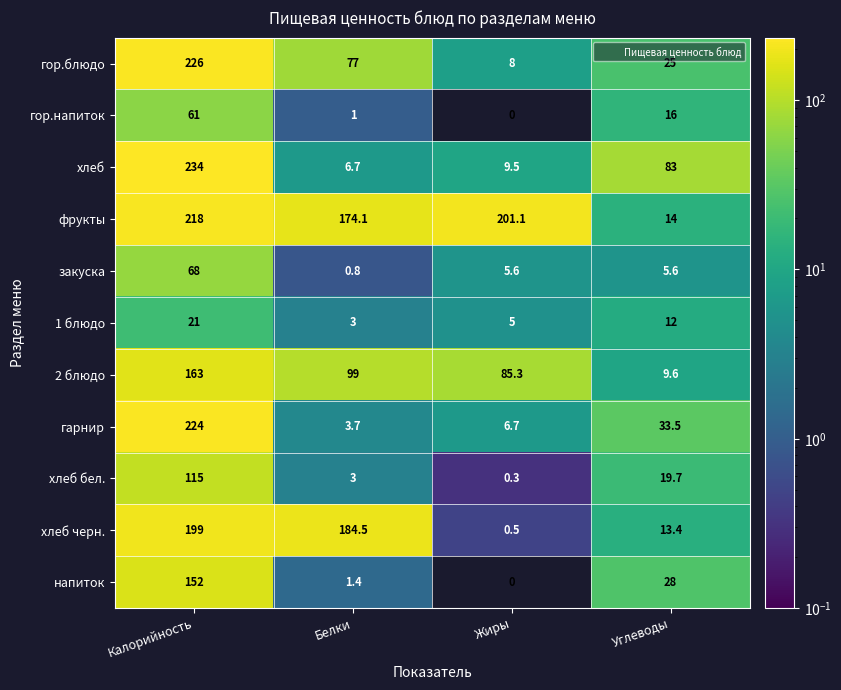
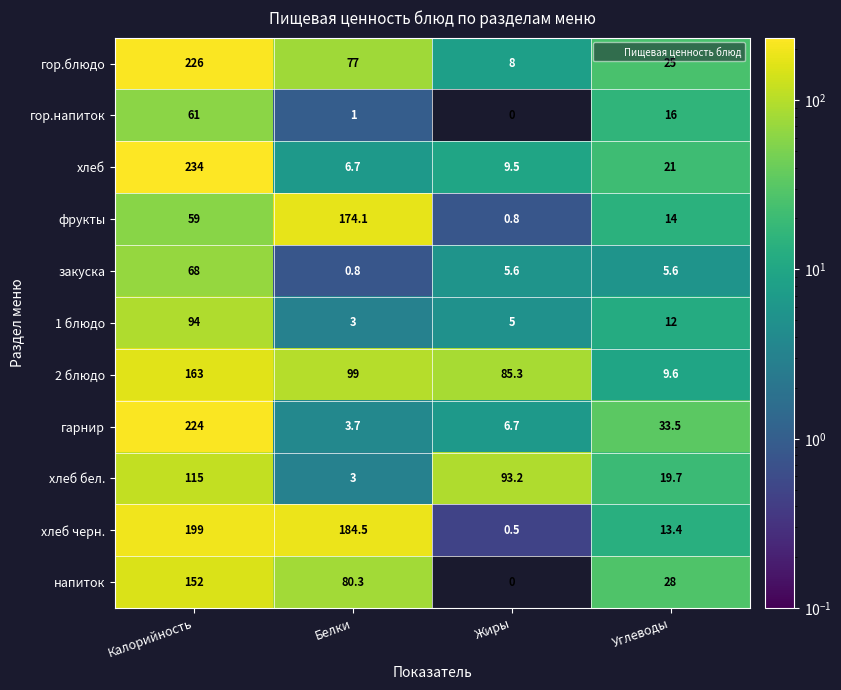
  {
    "гор.блюдо": {
      "Калорийность": 226,
      "Белки": 77,
      "Жиры": 8
    },
    "гор.напиток": {
      "Калорийность": 61,
      "Белки": 1,
      "Углеводы": 16
    },
    "хлеб": {
      "Калорийность": 234,
      "Белки": 6.7,
      "Жиры": 9.5,
-     "Углеводы": 83
+     "Углеводы": 21
    },
    "фрукты": {
-     "Калорийность": 218,
+     "Калорийность": 59,
      "Белки": 174.1,
-     "Жиры": 201.1,
+     "Жиры": 0.8,
      "Углеводы": 14
    },
    "закуска": {
      "Калорийность": 68,
      "Белки": 0.8,
      "Жиры": 5.6,
      "Углеводы": 5.6
    },
    "1 блюдо": {
-     "Калорийность": 21,
+     "Калорийность": 94,
      "Белки": 3,
      "Жиры": 5,
      "Углеводы": 12
    },
    "2 блюдо": {
      "Калорийность": 163,
      "Белки": 99,
      "Жиры": 85.3,
      "Углеводы": 9.6
    },
    "гарнир": {
      "Калорийность": 224,
      "Белки": 3.7,
      "Жиры": 6.7,
      "Углеводы": 33.5
    },
    "хлеб бел.": {
      "Калорийность": 115,
      "Белки": 3,
-     "Жиры": 0.3,
+     "Жиры": 93.2,
      "Углеводы": 19.7
    },
    "хлеб черн.": {
      "Калорийность": 199,
      "Белки": 184.5,
      "Жиры": 0.5,
      "Углеводы": 13.4
    },
    "напиток": {
      "Калорийность": 152,
-     "Белки": 1.4,
+     "Белки": 80.3,
      "Углеводы": 28
    }
  }
